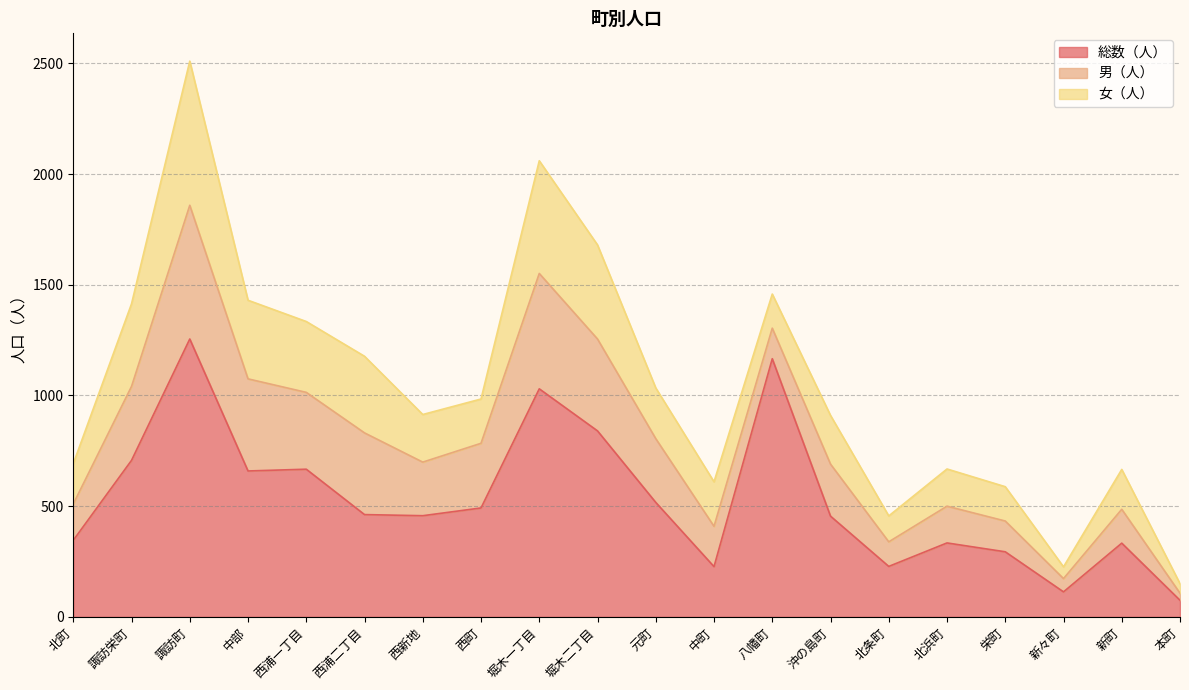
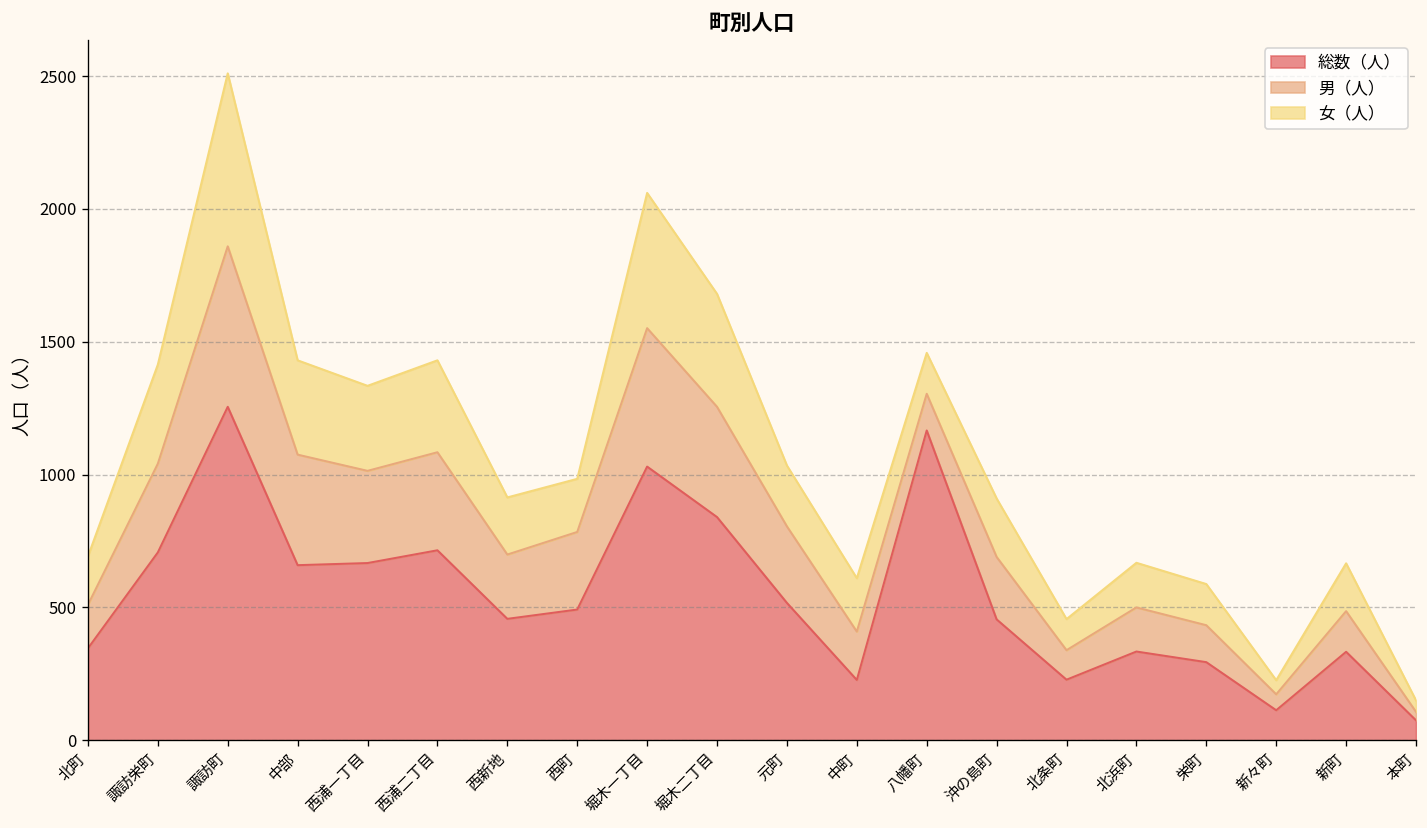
  {
    "総数（人）": {
      "北町": 350,
      "諏訪栄町": 710,
      "諏訪町": 1260,
      "中部": 660,
      "西浦一丁目": 670,
-     "西浦二丁目": 460,
+     "西浦二丁目": 720,
      "西新地": 460,
      "西町": 490,
      "堀木一丁目": 1030,
      "堀木二丁目": 840,
      "元町": 520,
      "中町": 230,
      "八幡町": 1170,
      "沖の島町": 460,
      "北条町": 230,
      "北浜町": 330,
      "栄町": 290,
      "新々町": 110,
      "新町": 330,
      "本町": 80
    }
  }
